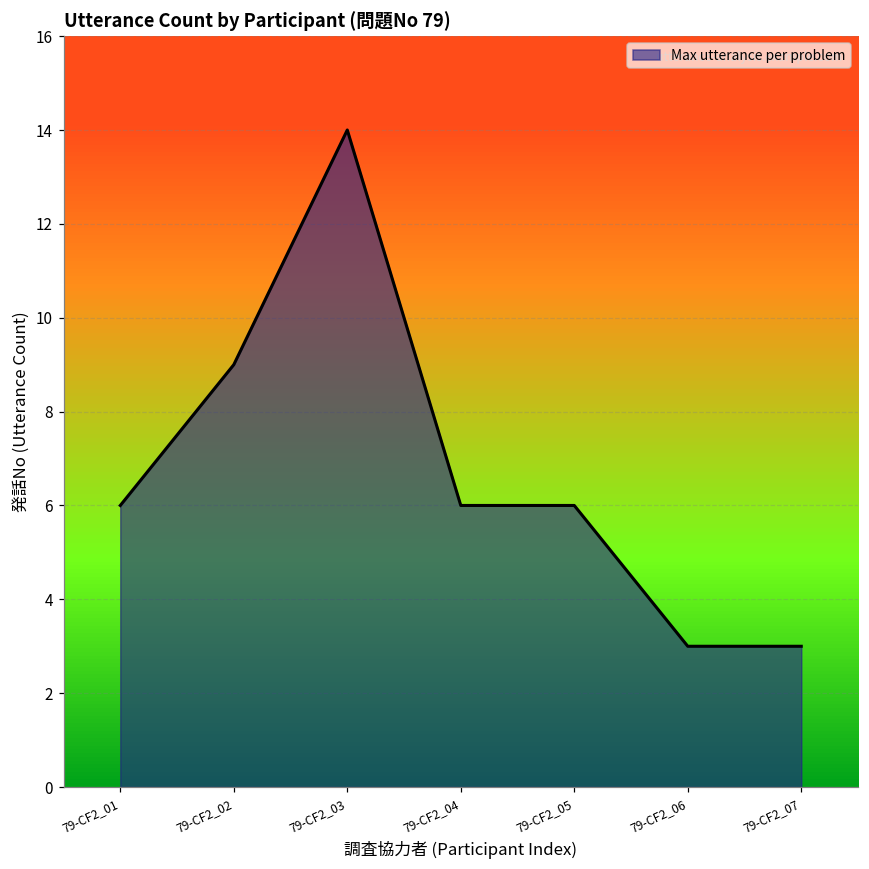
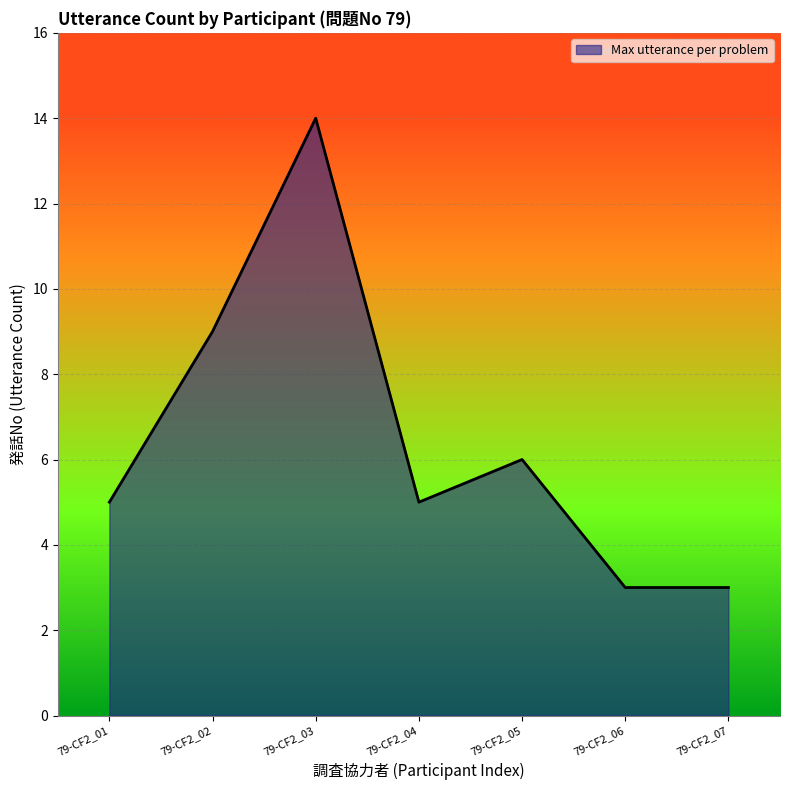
  {
-   "79-CF2_01": 6,
+   "79-CF2_01": 5,
    "79-CF2_02": 9,
    "79-CF2_03": 14,
-   "79-CF2_04": 6,
+   "79-CF2_04": 5,
    "79-CF2_05": 6,
    "79-CF2_06": 3,
    "79-CF2_07": 3
  }
